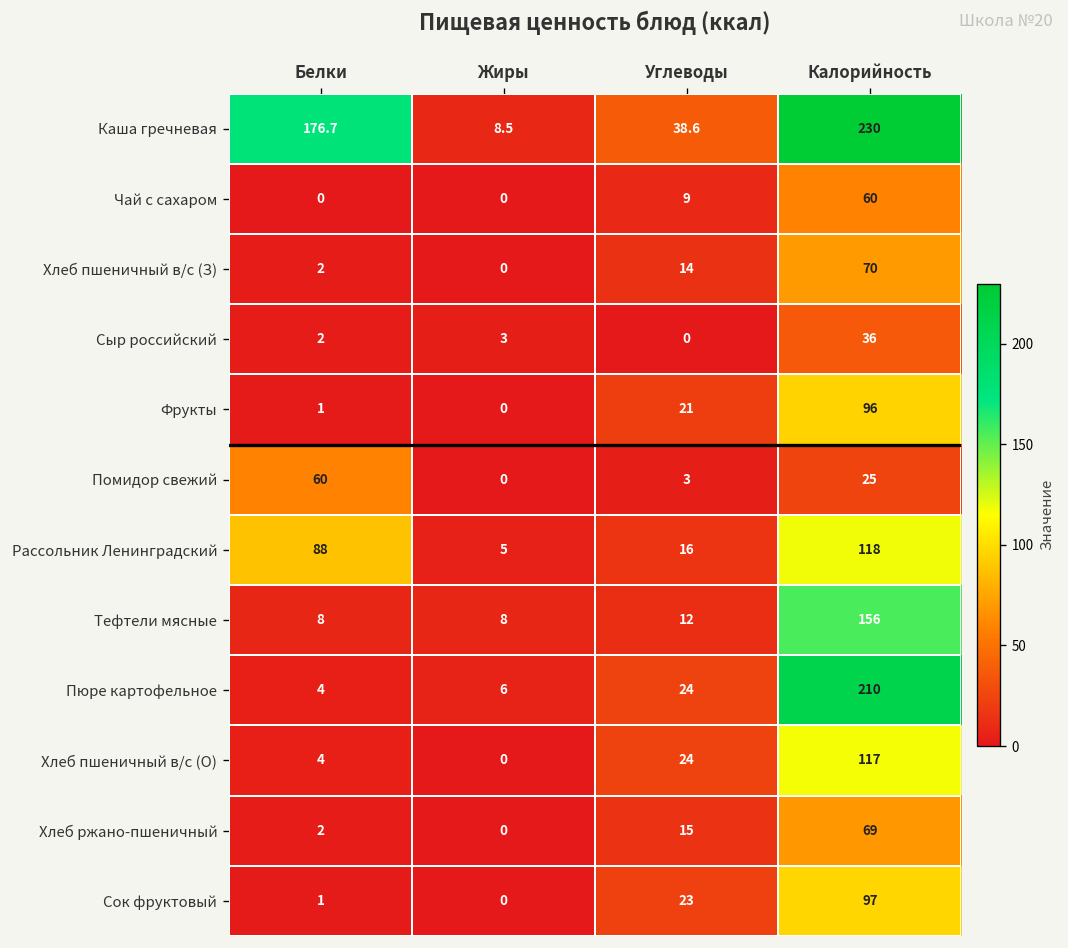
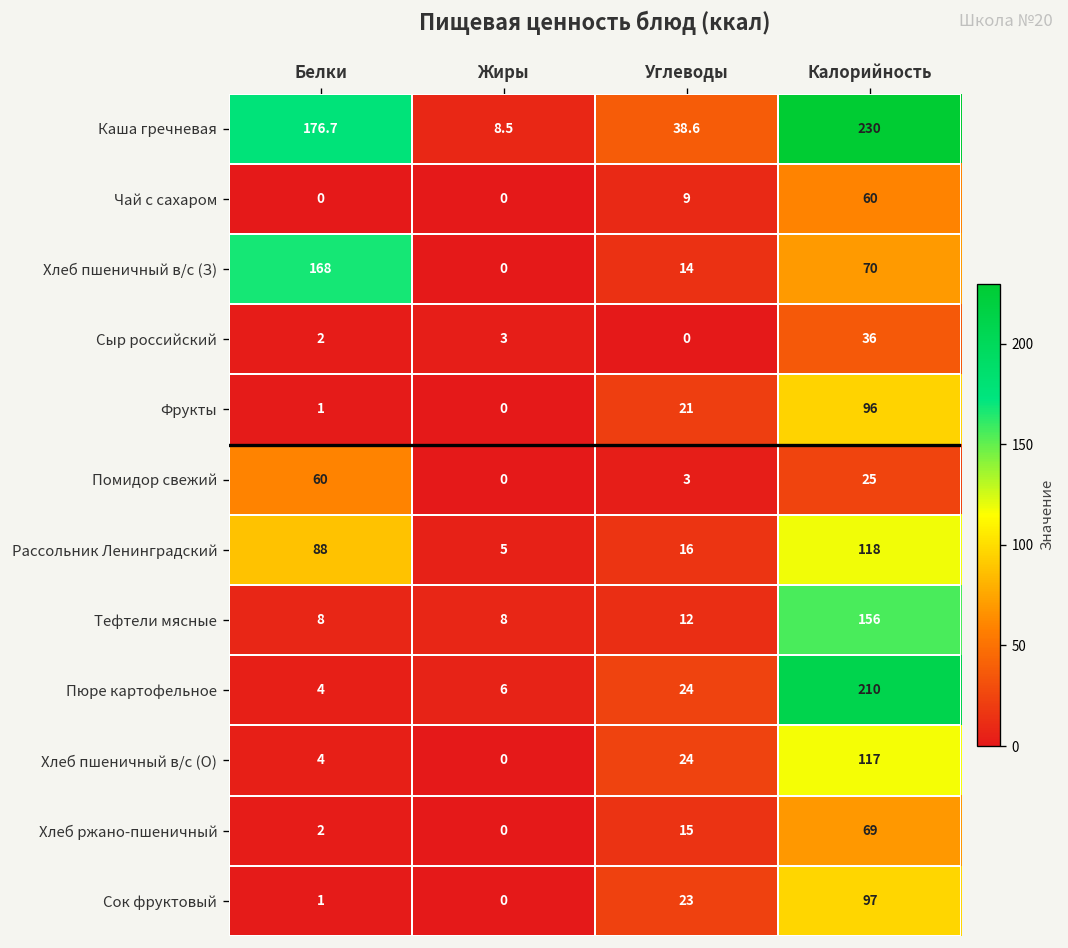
  {
    "Каша гречневая": {
      "Белки": 176.7,
      "Жиры": 8.5,
      "Углеводы": 38.6,
      "Калорийность": 230
    },
    "Чай с сахаром": {
      "Белки": 0,
      "Жиры": 0,
      "Углеводы": 9,
      "Калорийность": 60
    },
    "Хлеб пшеничный в/с (З)": {
-     "Белки": 2,
+     "Белки": 168,
      "Жиры": 0,
      "Углеводы": 14,
      "Калорийность": 70
    },
    "Сыр российский": {
      "Белки": 2,
      "Жиры": 3,
      "Углеводы": 0,
      "Калорийность": 36
    },
    "Фрукты": {
      "Белки": 1,
      "Жиры": 0,
      "Углеводы": 21,
      "Калорийность": 96
    },
    "Помидор свежий": {
      "Белки": 60,
      "Жиры": 0,
      "Углеводы": 3,
      "Калорийность": 25
    },
    "Рассольник Ленинградский": {
      "Белки": 88,
      "Жиры": 5,
      "Углеводы": 16,
      "Калорийность": 118
    },
    "Тефтели мясные": {
      "Белки": 8,
      "Жиры": 8,
      "Углеводы": 12,
      "Калорийность": 156
    },
    "Пюре картофельное": {
      "Белки": 4,
      "Жиры": 6,
      "Углеводы": 24,
      "Калорийность": 210
    },
    "Хлеб пшеничный в/с (О)": {
      "Белки": 4,
      "Жиры": 0,
      "Углеводы": 24,
      "Калорийность": 117
    },
    "Хлеб ржано-пшеничный": {
      "Белки": 2,
      "Жиры": 0,
      "Углеводы": 15,
      "Калорийность": 69
    },
    "Сок фруктовый": {
      "Белки": 1,
      "Жиры": 0,
      "Углеводы": 23,
      "Калорийность": 97
    }
  }
